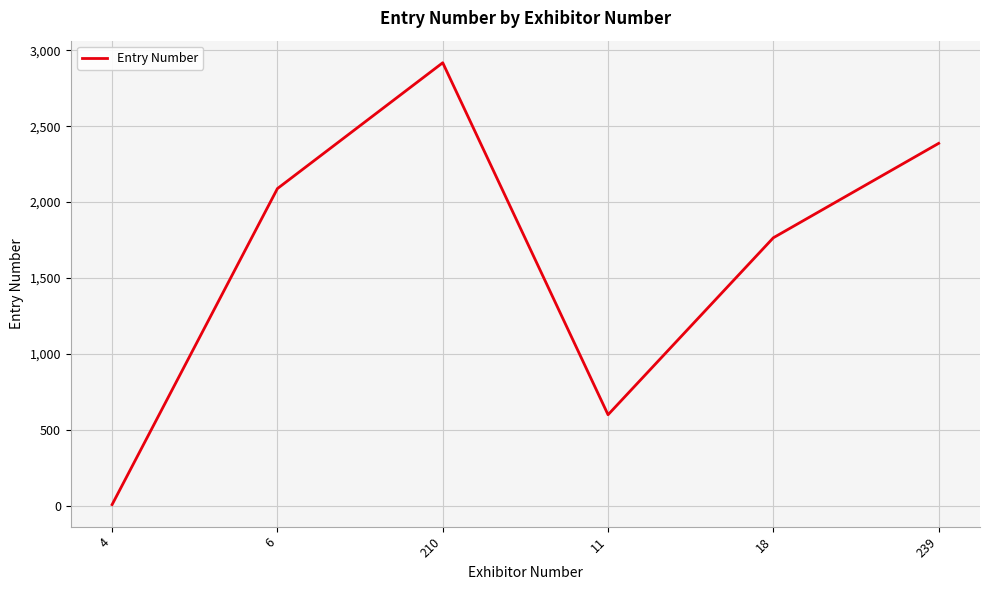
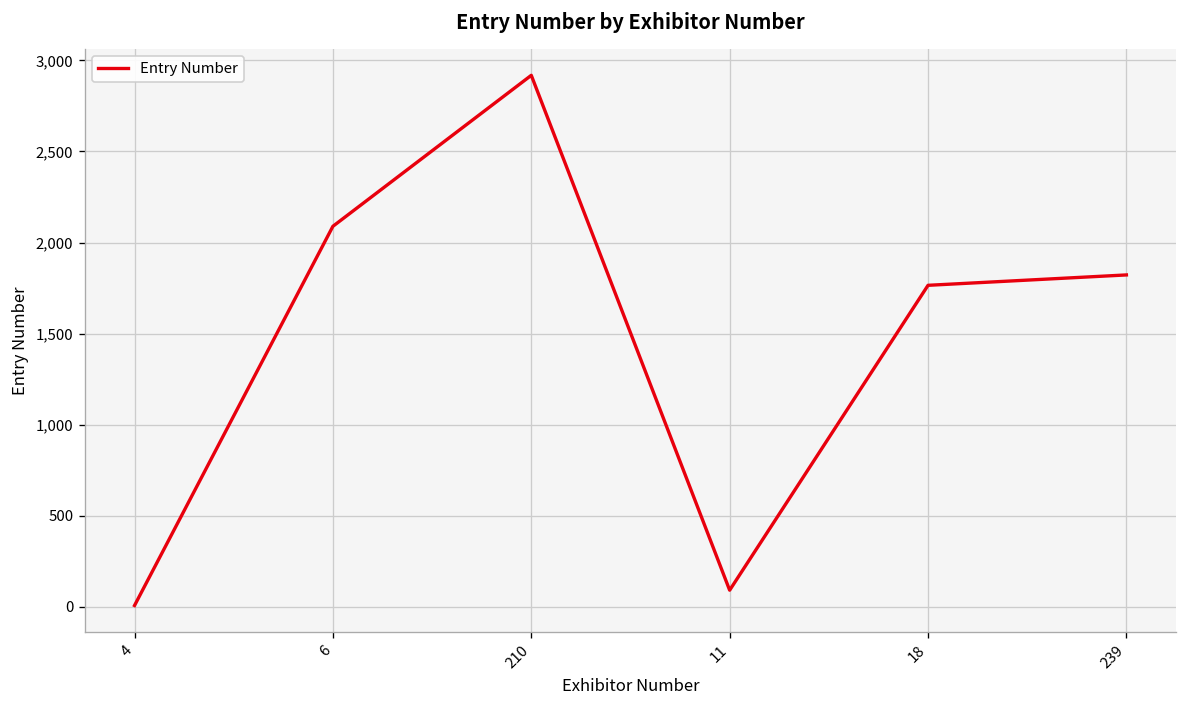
  {
    "4": "10",
    "6": "2,090",
    "210": "2,920",
-   "11": "600",
+   "11": "90",
    "18": "1,770",
-   "239": "2,390"
+   "239": "1,820"
  }
